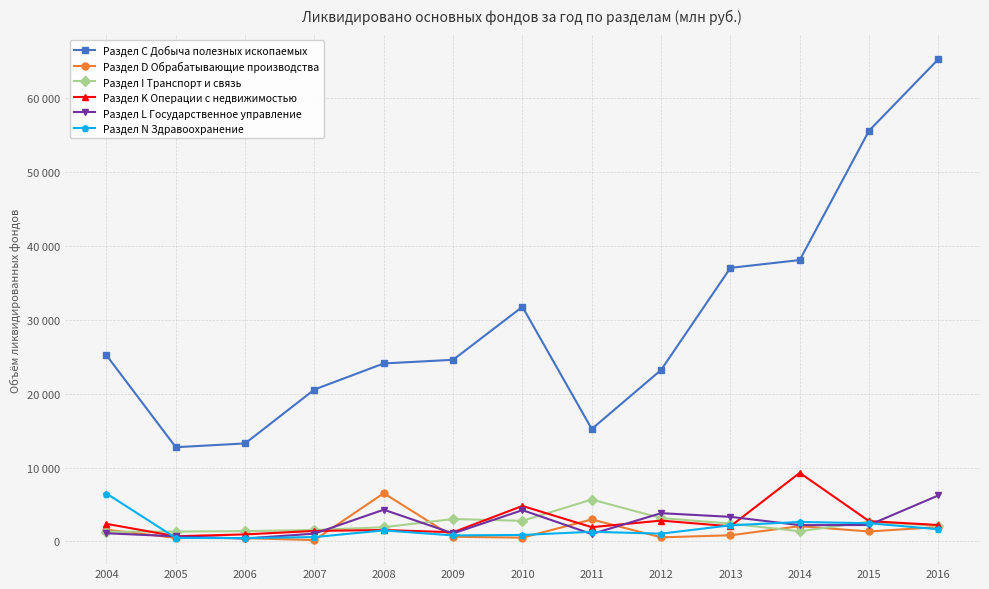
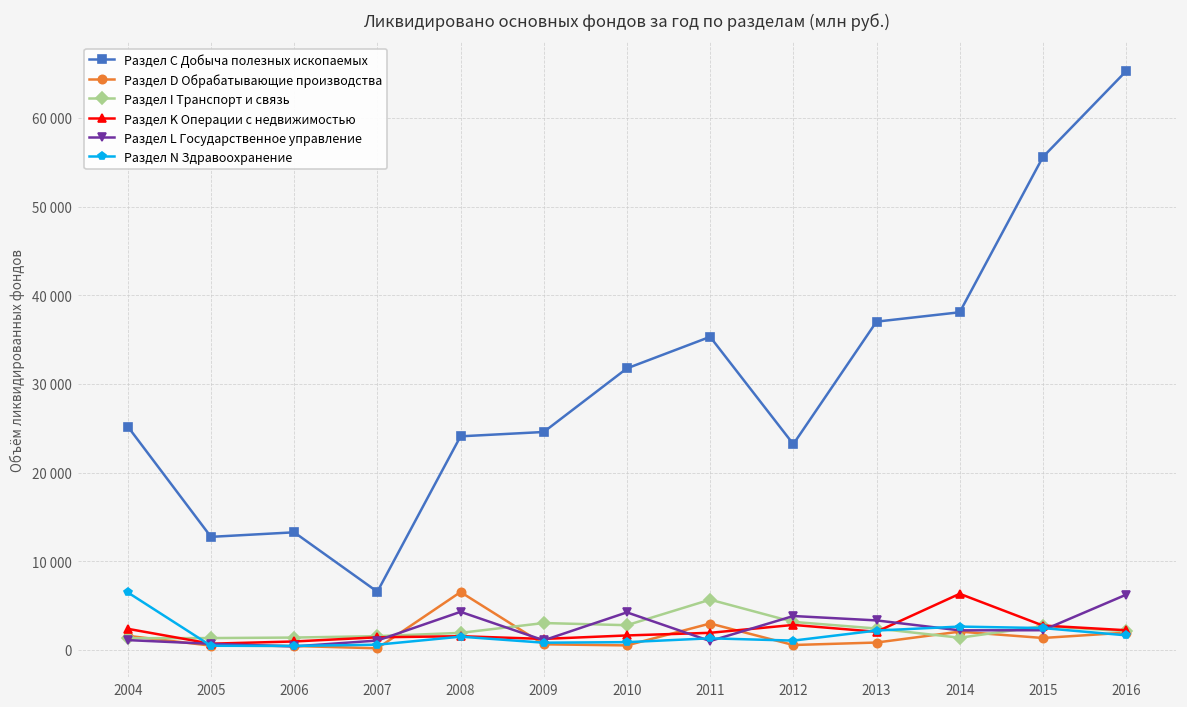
  {
    "Раздел С Добыча полезных ископаемых": {
      "2004": 25000,
      "2005": 13000,
      "2006": 13000,
-     "2007": 21000,
+     "2007": 7000,
      "2008": 24000,
      "2009": 25000,
      "2010": 32000,
-     "2011": 15000,
+     "2011": 35000,
      "2012": 23000,
      "2013": 37000,
      "2014": 38000,
      "2015": 56000,
      "2016": 65000
    },
    "Раздел D Обрабатывающие производства": {
      "2007": 0,
      "2008": 7000,
      "2010": 1000,
      "2011": 3000,
      "2012": 1000,
      "2013": 1000,
      "2015": 1000
    },
    "Раздел I Транспорт и связь": {
      "2005": 1000,
      "2006": 1000,
      "2008": 2000,
      "2009": 3000,
      "2010": 3000,
      "2011": 6000,
      "2014": 1000
    },
    "Раздел K Операции с недвижимостью": {
      "2004": 2000,
      "2006": 1000,
-     "2010": 5000,
+     "2010": 2000,
      "2011": 2000,
-     "2014": 9000
+     "2014": 6000
    },
    "Раздел L Государственное управление": {
      "2007": 1000,
      "2008": 4000,
      "2010": 4000,
      "2012": 4000,
      "2013": 3000,
      "2016": 6000
    },
    "Раздел N Здравоохранение": {
      "2004": 6000,
      "2007": 1000,
      "2010": 1000,
      "2012": 1000,
      "2014": 3000
    }
  }
